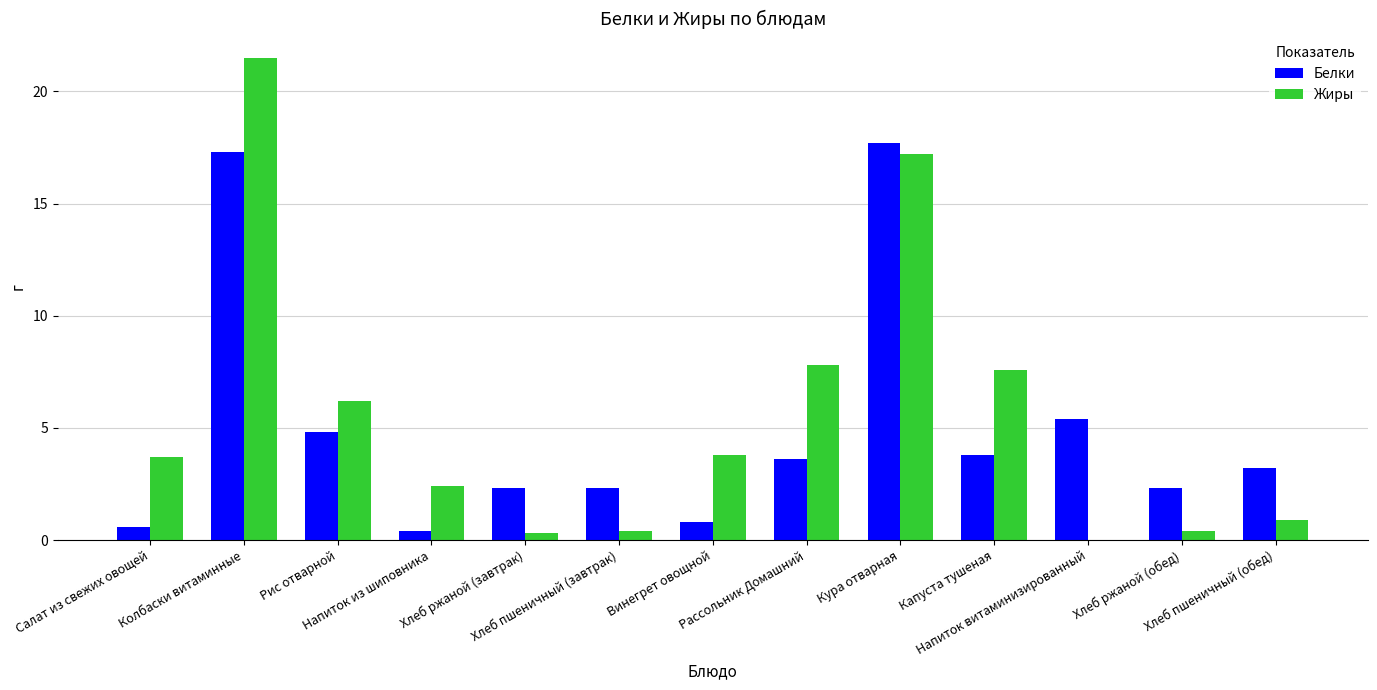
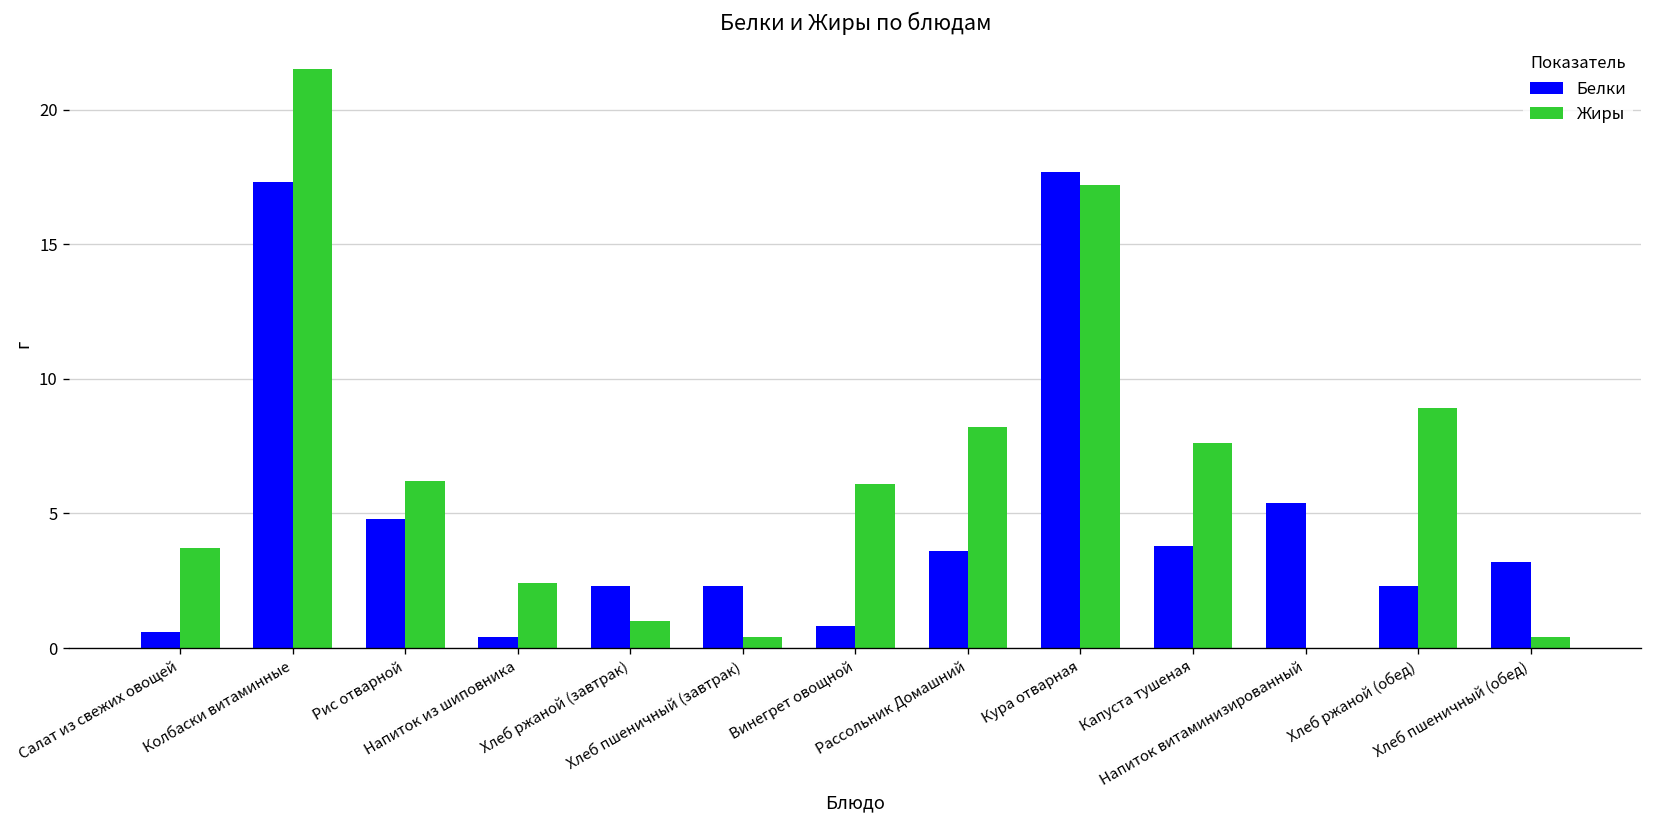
  {
    "Белки": {
      "Салат из свежих овощей": 0.6,
      "Колбаски витаминные": 17.3,
      "Рис отварной": 4.8,
      "Напиток из шиповника": 0.4,
      "Хлеб ржаной (завтрак)": 2.3,
      "Хлеб пшеничный (завтрак)": 2.3,
      "Винегрет овощной": 0.8,
      "Рассольник Домашний": 3.6,
      "Кура отварная": 17.7,
      "Капуста тушеная": 3.8,
      "Напиток витаминизированный": 5.4,
      "Хлеб ржаной (обед)": 2.3,
      "Хлеб пшеничный (обед)": 3.2
    },
    "Жиры": {
      "Салат из свежих овощей": 3.7,
      "Колбаски витаминные": 21.5,
      "Рис отварной": 6.2,
      "Напиток из шиповника": 2.4,
-     "Хлеб ржаной (завтрак)": 0.3,
+     "Хлеб ржаной (завтрак)": 1.0,
      "Хлеб пшеничный (завтрак)": 0.4,
-     "Винегрет овощной": 3.8,
-     "Рассольник Домашний": 7.8,
+     "Винегрет овощной": 6.1,
+     "Рассольник Домашний": 8.2,
      "Кура отварная": 17.2,
      "Капуста тушеная": 7.6,
      "Напиток витаминизированный": 0.0,
-     "Хлеб ржаной (обед)": 0.4,
-     "Хлеб пшеничный (обед)": 0.9
+     "Хлеб ржаной (обед)": 8.9,
+     "Хлеб пшеничный (обед)": 0.4
    }
  }
